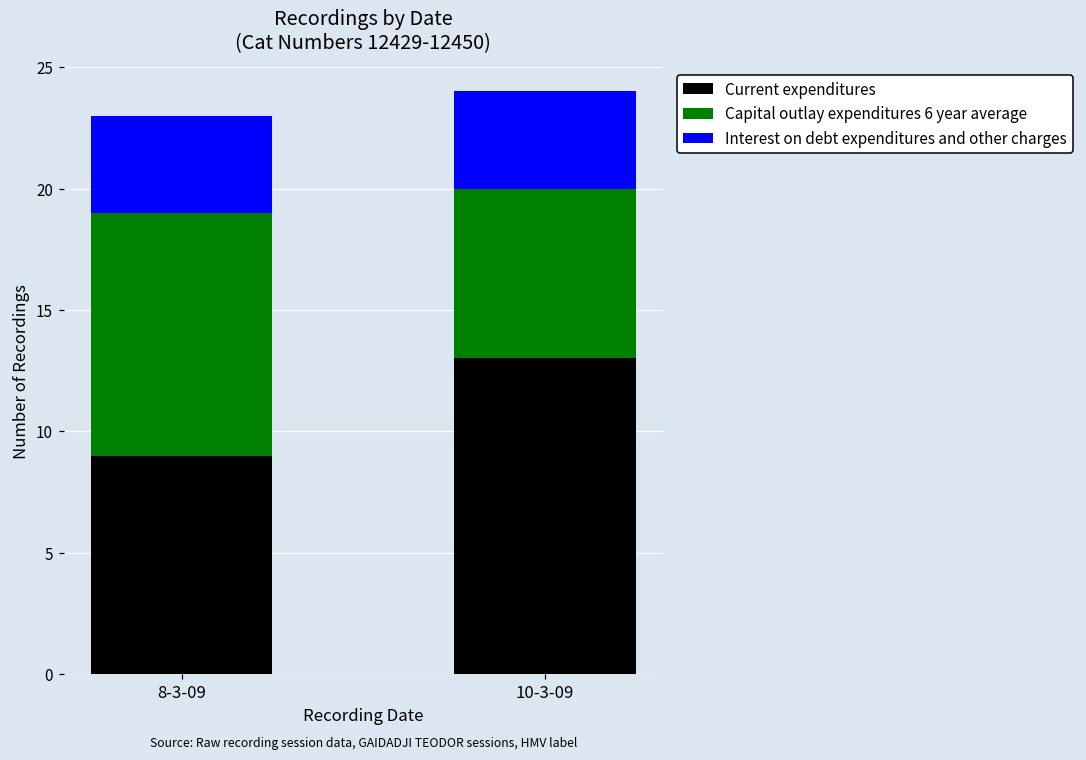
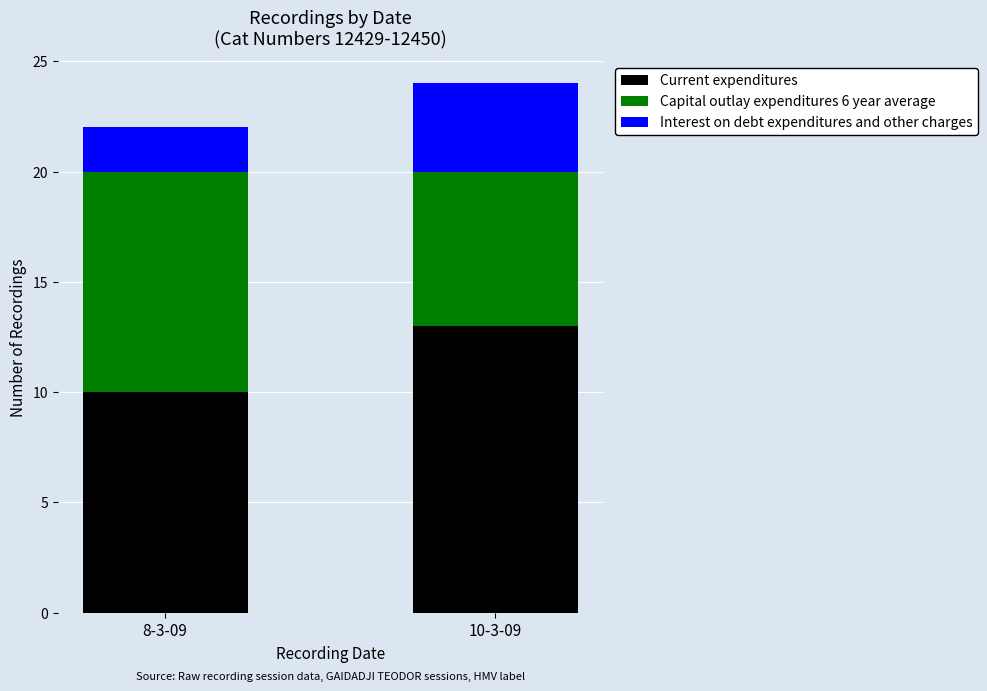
  {
    "Current expenditures": {
-     "8-3-09": 9,
+     "8-3-09": 10,
      "10-3-09": 13
    },
    "Capital outlay expenditures 6 year average": {
      "8-3-09": 10,
      "10-3-09": 7
    },
    "Interest on debt expenditures and other charges": {
-     "8-3-09": 4,
+     "8-3-09": 2,
      "10-3-09": 4
    }
  }
